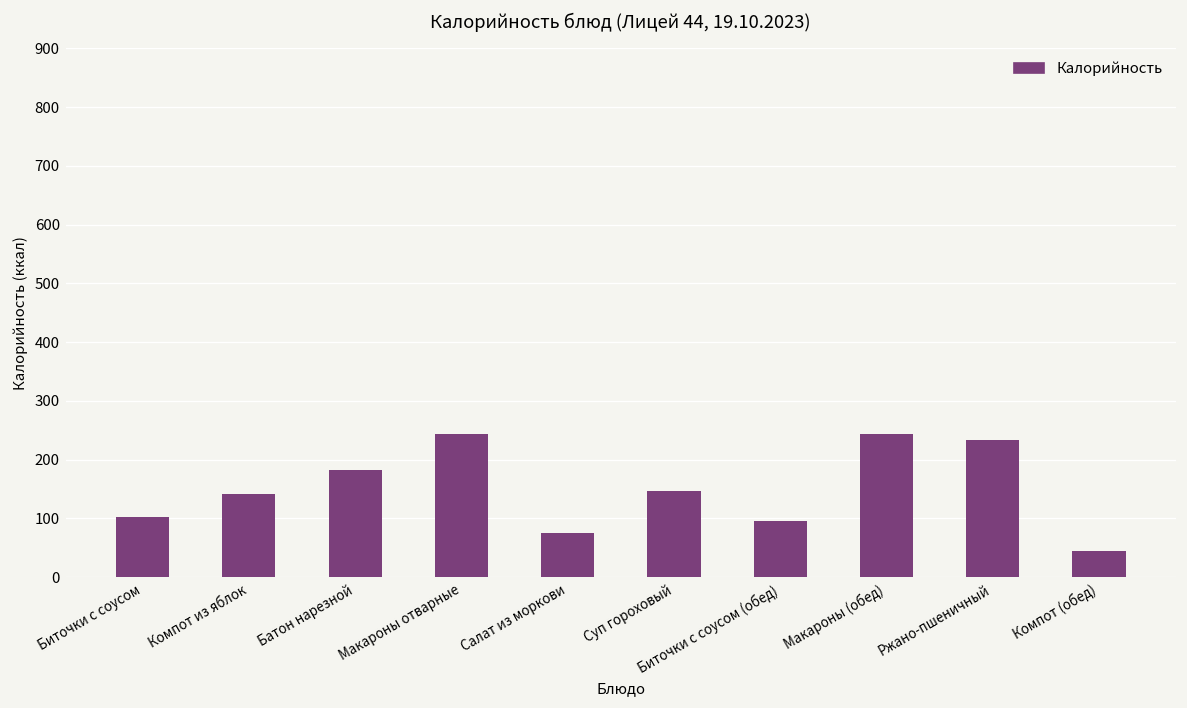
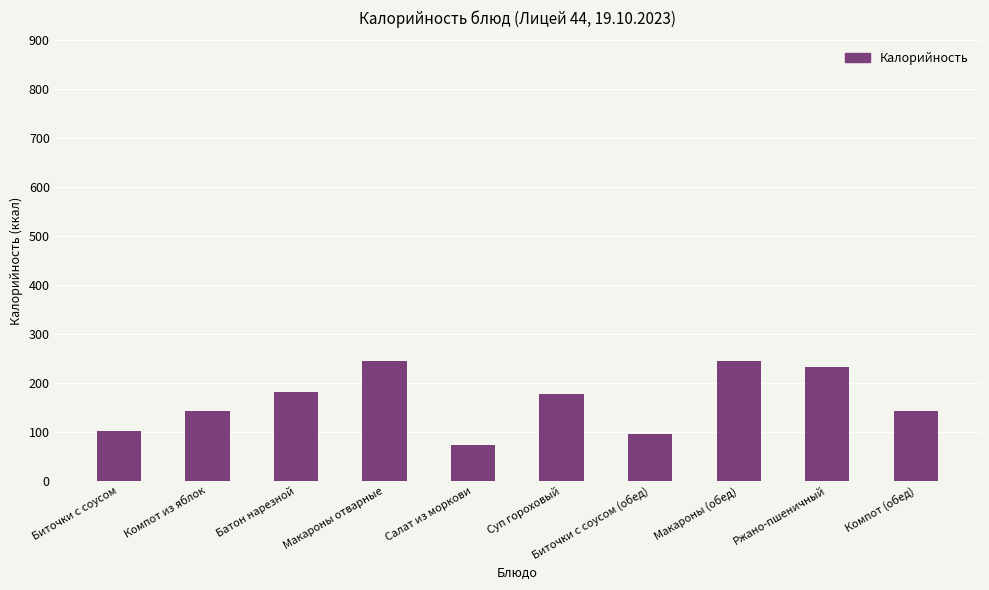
  {
    "Биточки с соусом": 100,
    "Компот из яблок": 140,
    "Батон нарезной": 180,
    "Макароны отварные": 240,
    "Салат из моркови": 70,
-   "Суп гороховый": 150,
+   "Суп гороховый": 180,
    "Биточки с соусом (обед)": 100,
    "Макароны (обед)": 240,
    "Ржано-пшеничный": 230,
-   "Компот (обед)": 40
+   "Компот (обед)": 140
  }
